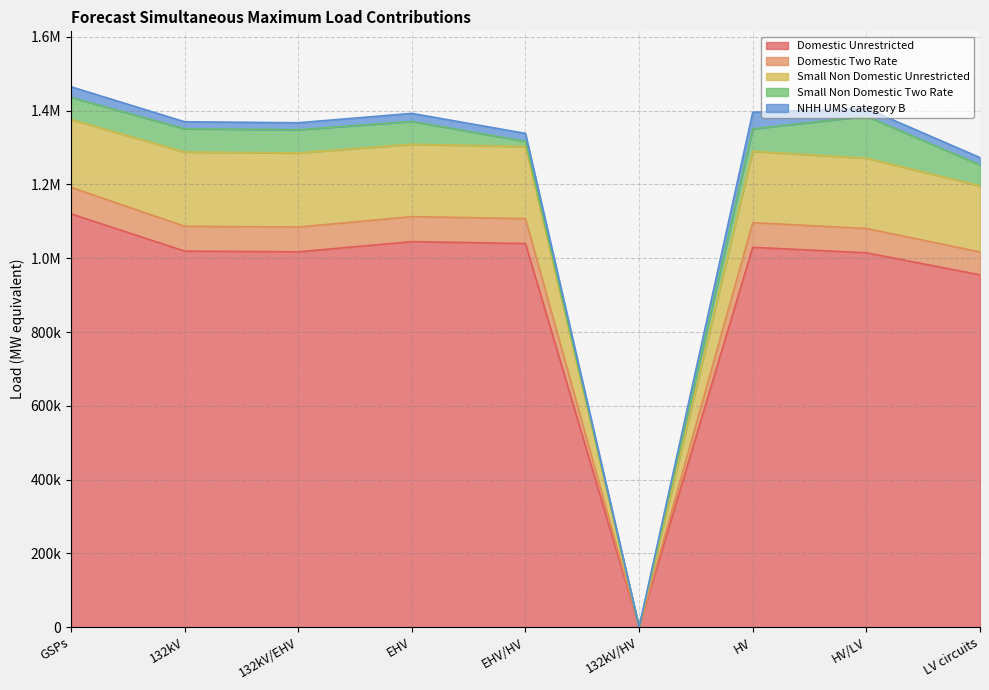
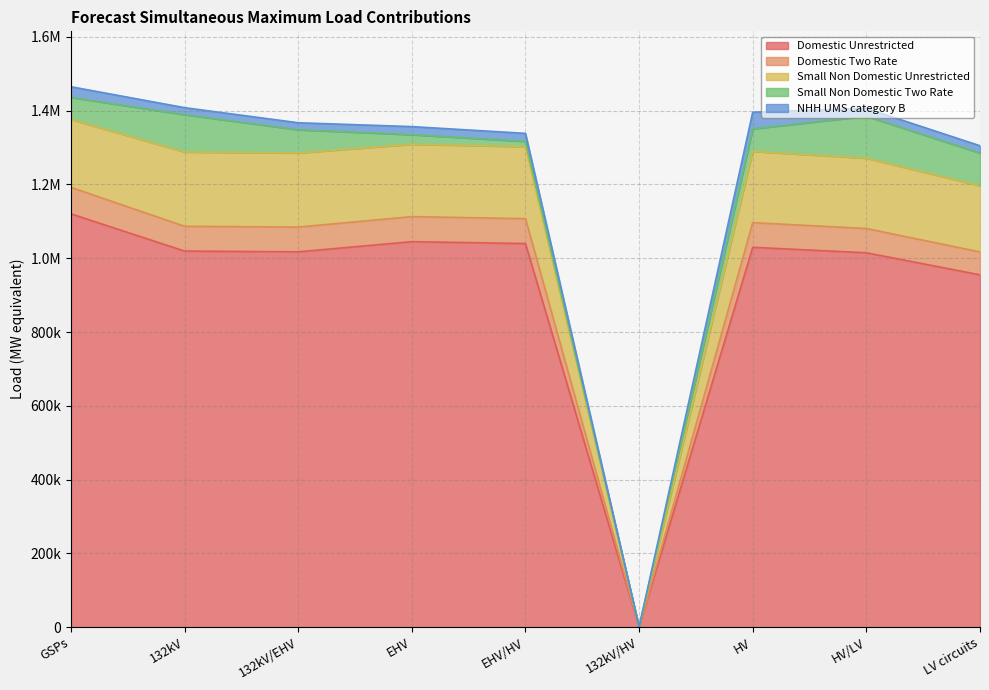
  {
    "Small Non Domestic Two Rate": {
      "GSPs": 60000,
-     "132kV": 60000,
+     "132kV": 100000,
      "132kV/EHV": 60000,
-     "EHV": 60000,
+     "EHV": 30000,
      "EHV/HV": 10000,
      "HV": 60000,
-     "LV circuits": 60000
+     "LV circuits": 90000
    },
    "NHH UMS category B": {
      "GSPs": 30000,
      "132kV": 20000,
      "132kV/EHV": 20000,
      "EHV": 20000,
      "EHV/HV": 20000,
      "HV": 50000,
      "LV circuits": 20000
    }
  }
